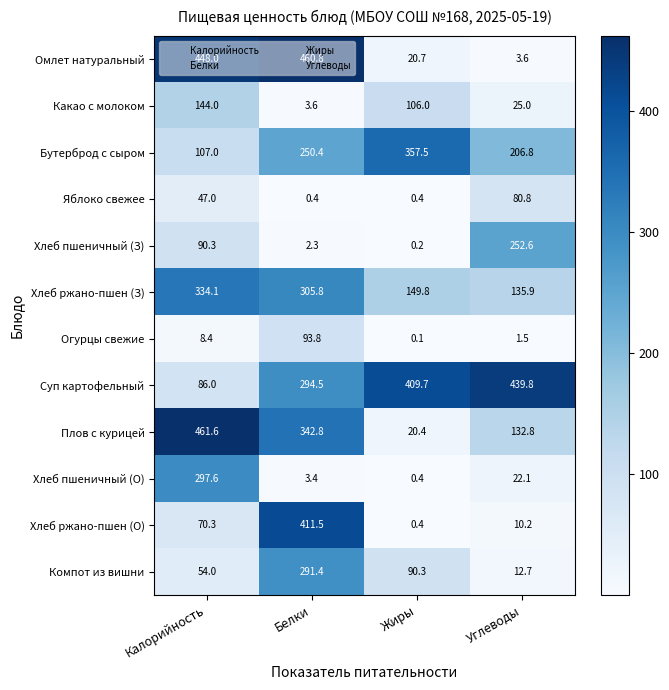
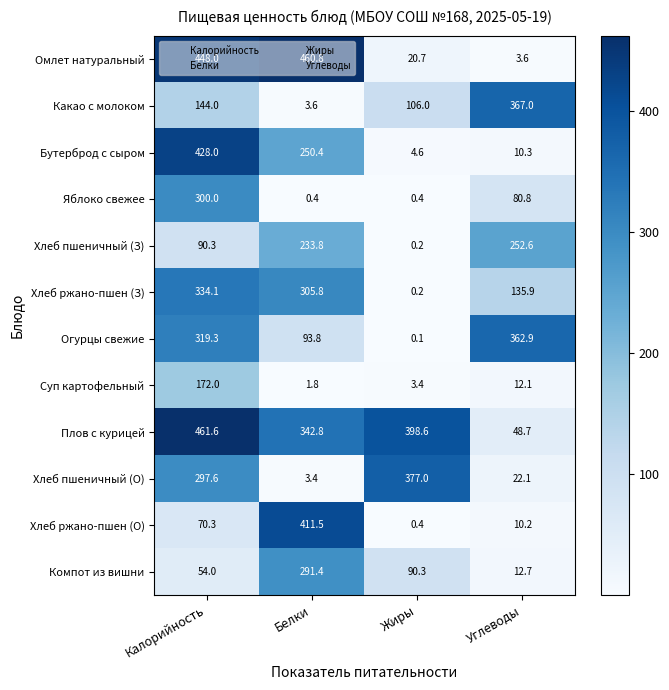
  {
    "Омлет натуральный": {
      "Жиры": 20.7,
      "Углеводы": 3.6
    },
    "Какао с молоком": {
      "Калорийность": 144.0,
      "Белки": 3.6,
      "Жиры": 106.0,
-     "Углеводы": 25.0
+     "Углеводы": 367.0
    },
    "Бутерброд с сыром": {
-     "Калорийность": 107.0,
+     "Калорийность": 428.0,
      "Белки": 250.4,
-     "Жиры": 357.5,
-     "Углеводы": 206.8
+     "Жиры": 4.6,
+     "Углеводы": 10.3
    },
    "Яблоко свежее": {
-     "Калорийность": 47.0,
+     "Калорийность": 300.0,
      "Белки": 0.4,
      "Жиры": 0.4,
      "Углеводы": 80.8
    },
    "Хлеб пшеничный (З)": {
      "Калорийность": 90.3,
-     "Белки": 2.3,
+     "Белки": 233.8,
      "Жиры": 0.2,
      "Углеводы": 252.6
    },
    "Хлеб ржано-пшен (З)": {
      "Калорийность": 334.1,
      "Белки": 305.8,
-     "Жиры": 149.8,
+     "Жиры": 0.2,
      "Углеводы": 135.9
    },
    "Огурцы свежие": {
-     "Калорийность": 8.4,
+     "Калорийность": 319.3,
      "Белки": 93.8,
      "Жиры": 0.1,
-     "Углеводы": 1.5
+     "Углеводы": 362.9
    },
    "Суп картофельный": {
-     "Калорийность": 86.0,
-     "Белки": 294.5,
-     "Жиры": 409.7,
-     "Углеводы": 439.8
+     "Калорийность": 172.0,
+     "Белки": 1.8,
+     "Жиры": 3.4,
+     "Углеводы": 12.1
    },
    "Плов с курицей": {
      "Калорийность": 461.6,
      "Белки": 342.8,
-     "Жиры": 20.4,
-     "Углеводы": 132.8
+     "Жиры": 398.6,
+     "Углеводы": 48.7
    },
    "Хлеб пшеничный (О)": {
      "Калорийность": 297.6,
      "Белки": 3.4,
-     "Жиры": 0.4,
+     "Жиры": 377.0,
      "Углеводы": 22.1
    },
    "Хлеб ржано-пшен (О)": {
      "Калорийность": 70.3,
      "Белки": 411.5,
      "Жиры": 0.4,
      "Углеводы": 10.2
    },
    "Компот из вишни": {
      "Калорийность": 54.0,
      "Белки": 291.4,
      "Жиры": 90.3,
      "Углеводы": 12.7
    }
  }
